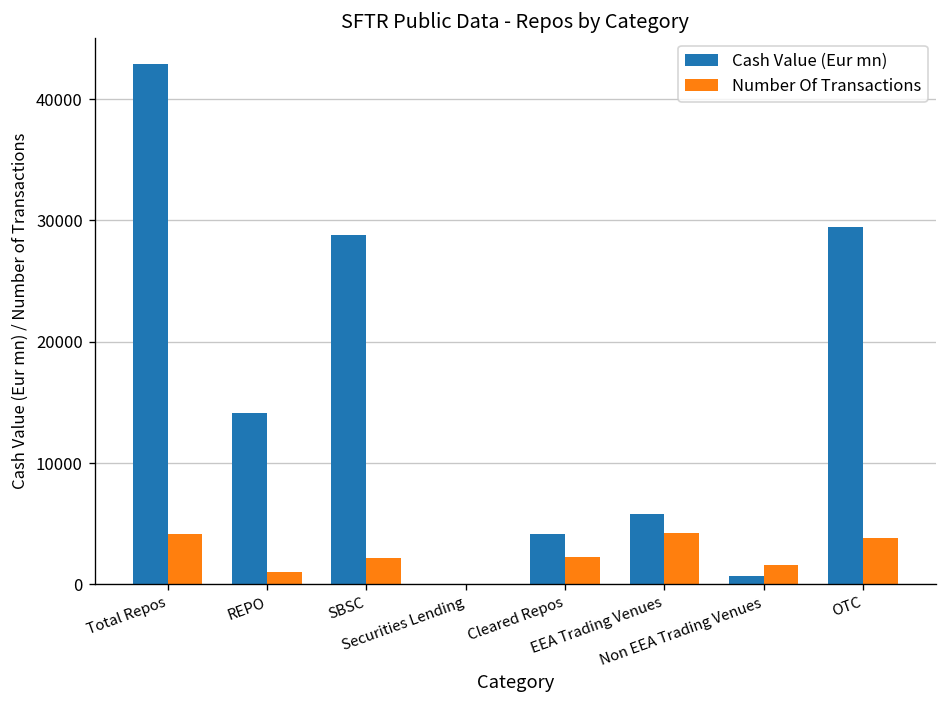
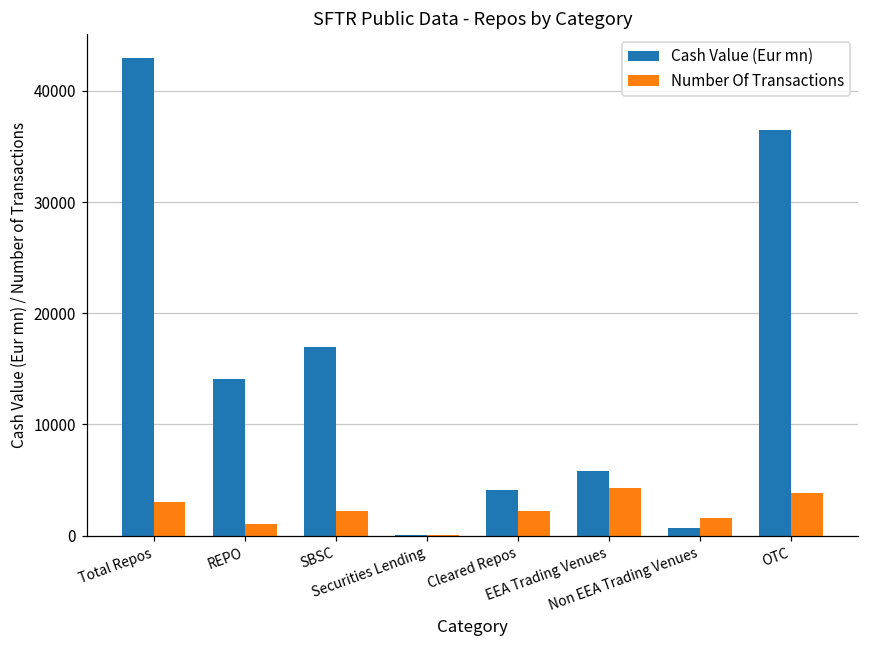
  {
    "Cash Value (Eur mn)": {
      "Total Repos": 42900,
      "REPO": 14100,
-     "SBSC": 28800,
+     "SBSC": 16900,
      "Cleared Repos": 4100,
      "EEA Trading Venues": 5800,
      "Non EEA Trading Venues": 700,
-     "OTC": 29500
+     "OTC": 36400
    },
    "Number Of Transactions": {
-     "Total Repos": 4100,
+     "Total Repos": 3100,
      "REPO": 1000,
      "SBSC": 2200,
      "Cleared Repos": 2200,
      "EEA Trading Venues": 4300,
      "Non EEA Trading Venues": 1600,
      "OTC": 3800
    }
  }
